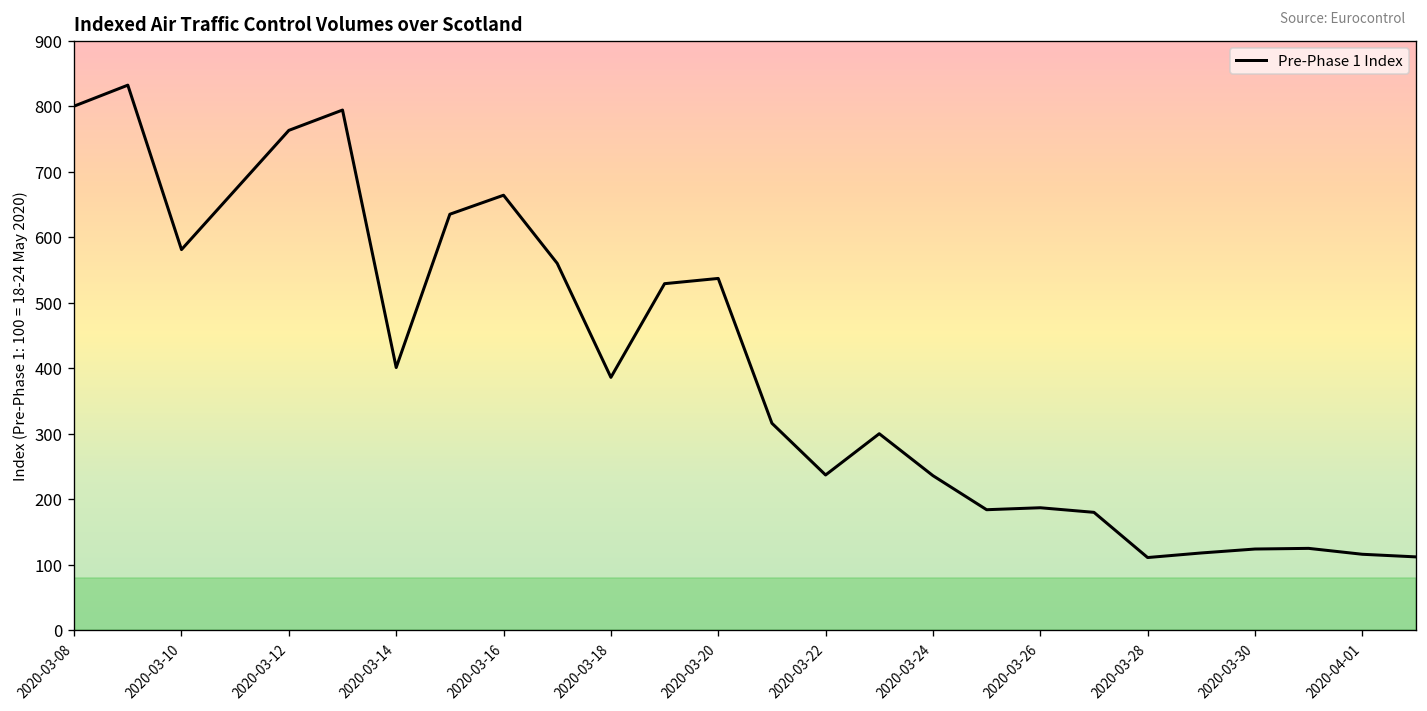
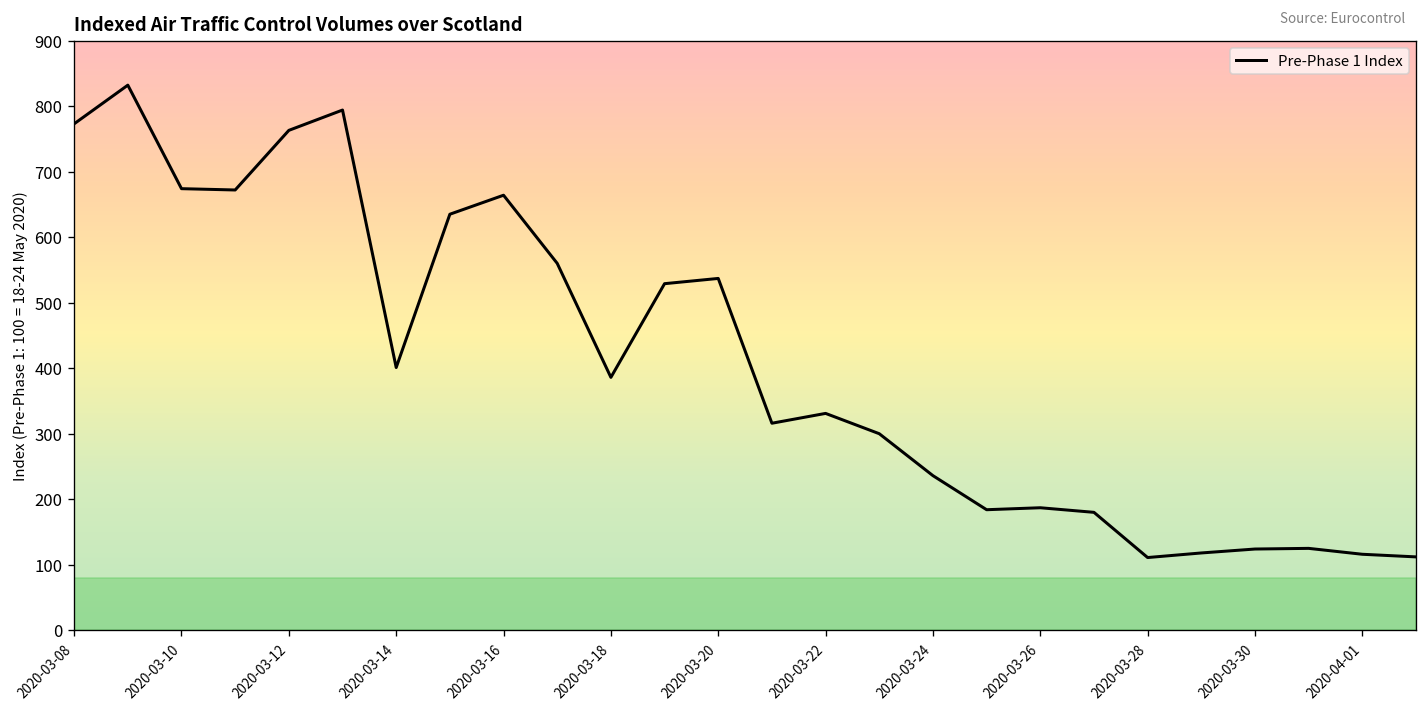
  {
-   "2020-03-08": 800,
-   "2020-03-10": 580,
+   "2020-03-08": 770,
+   "2020-03-10": 670,
    "2020-03-12": 760,
    "2020-03-14": 400,
    "2020-03-16": 660,
    "2020-03-18": 390,
    "2020-03-20": 540,
-   "2020-03-22": 240,
+   "2020-03-22": 330,
    "2020-03-24": 240,
    "2020-03-26": 190,
    "2020-03-28": 110,
    "2020-03-30": 120,
    "2020-04-01": 120
  }
